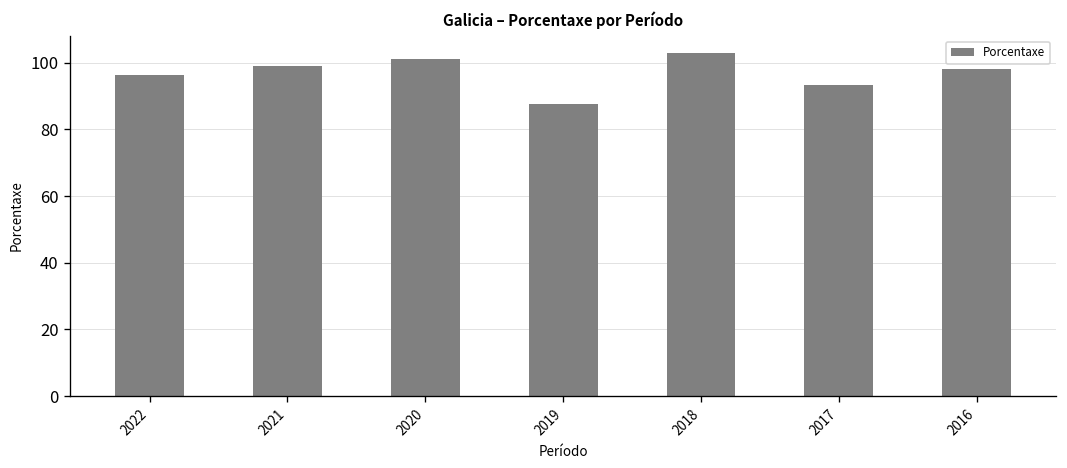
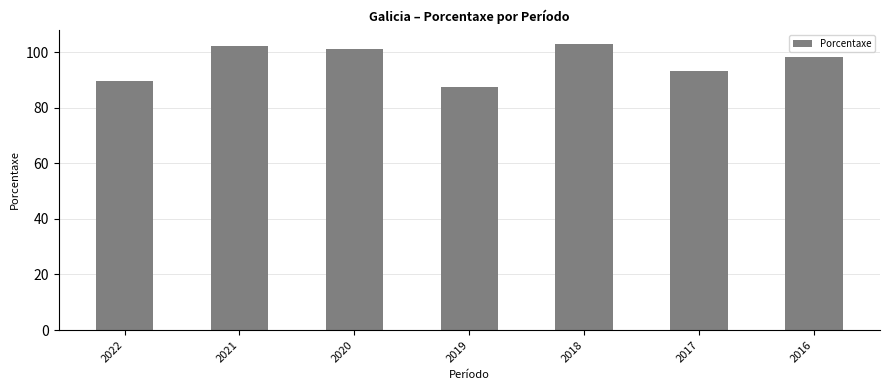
  {
-   "2022": 96,
-   "2021": 99,
+   "2022": 90,
+   "2021": 102,
    "2020": 101,
    "2019": 88,
    "2018": 103,
    "2017": 93,
    "2016": 98
  }
